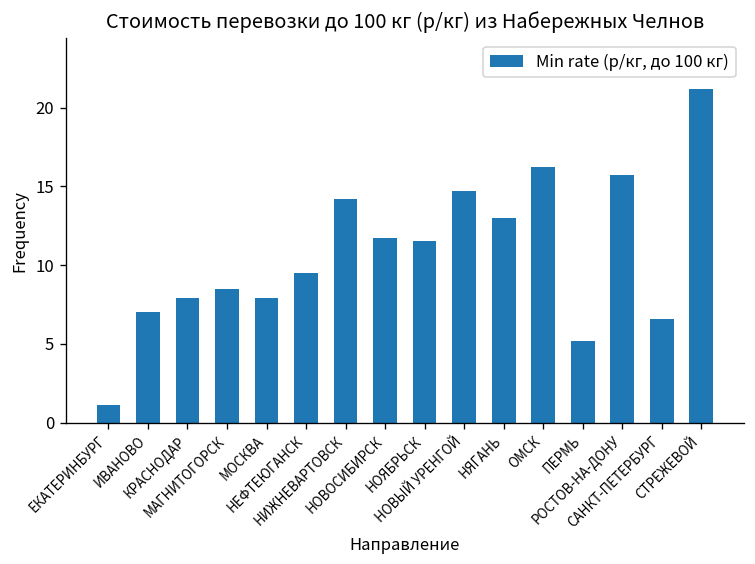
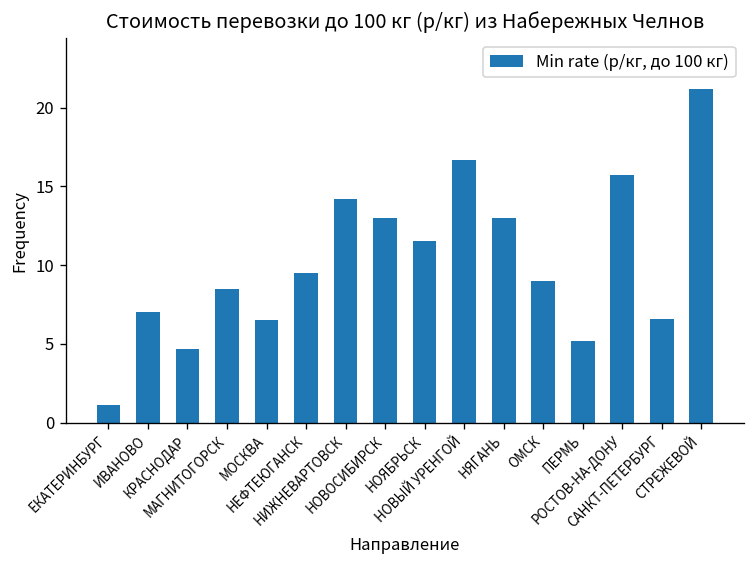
  {
    "ЕКАТЕРИНБУРГ": 1.1,
    "ИВАНОВО": 7.0,
-   "КРАСНОДАР": 7.9,
+   "КРАСНОДАР": 4.7,
    "МАГНИТОГОРСК": 8.5,
-   "МОСКВА": 7.9,
+   "МОСКВА": 6.5,
    "НЕФТЕЮГАНСК": 9.5,
    "НИЖНЕВАРТОВСК": 14.2,
-   "НОВОСИБИРСК": 11.7,
+   "НОВОСИБИРСК": 13.0,
    "НОЯБРЬСК": 11.5,
-   "НОВЫЙ УРЕНГОЙ": 14.7,
+   "НОВЫЙ УРЕНГОЙ": 16.7,
    "НЯГАНЬ": 13.0,
-   "ОМСК": 16.2,
+   "ОМСК": 9.0,
    "ПЕРМЬ": 5.2,
    "РОСТОВ-НА-ДОНУ": 15.7,
    "САНКТ-ПЕТЕРБУРГ": 6.6,
    "СТРЕЖЕВОЙ": 21.2
  }
